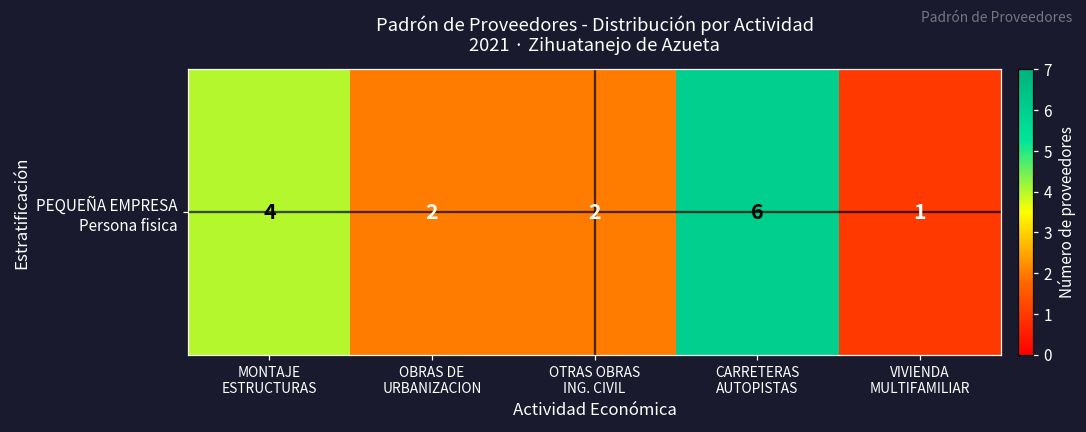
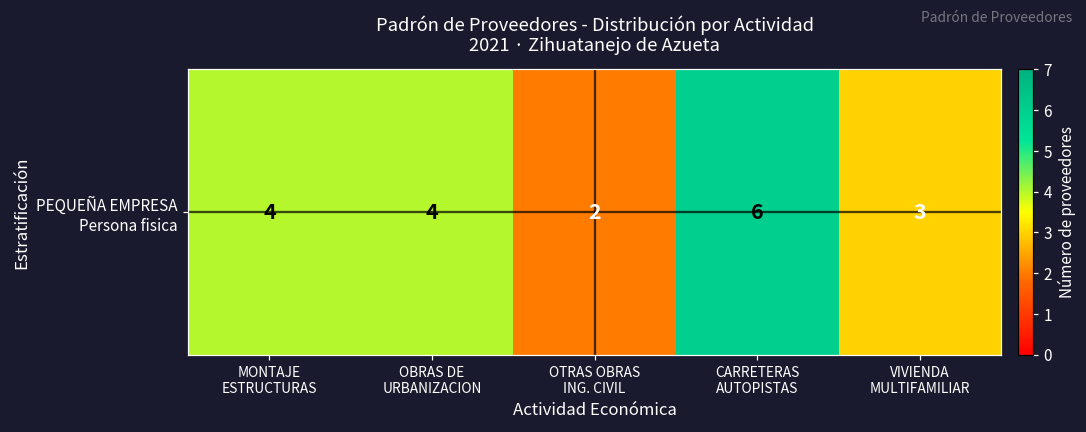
  {
    "PEQUEÑA EMPRESA Persona fisica": {
      "MONTAJE ESTRUCTURAS": 4,
-     "OBRAS DE URBANIZACION": 2,
+     "OBRAS DE URBANIZACION": 4,
      "OTRAS OBRAS ING. CIVIL": 2,
      "CARRETERAS AUTOPISTAS": 6,
-     "VIVIENDA MULTIFAMILIAR": 1
+     "VIVIENDA MULTIFAMILIAR": 3
    }
  }
